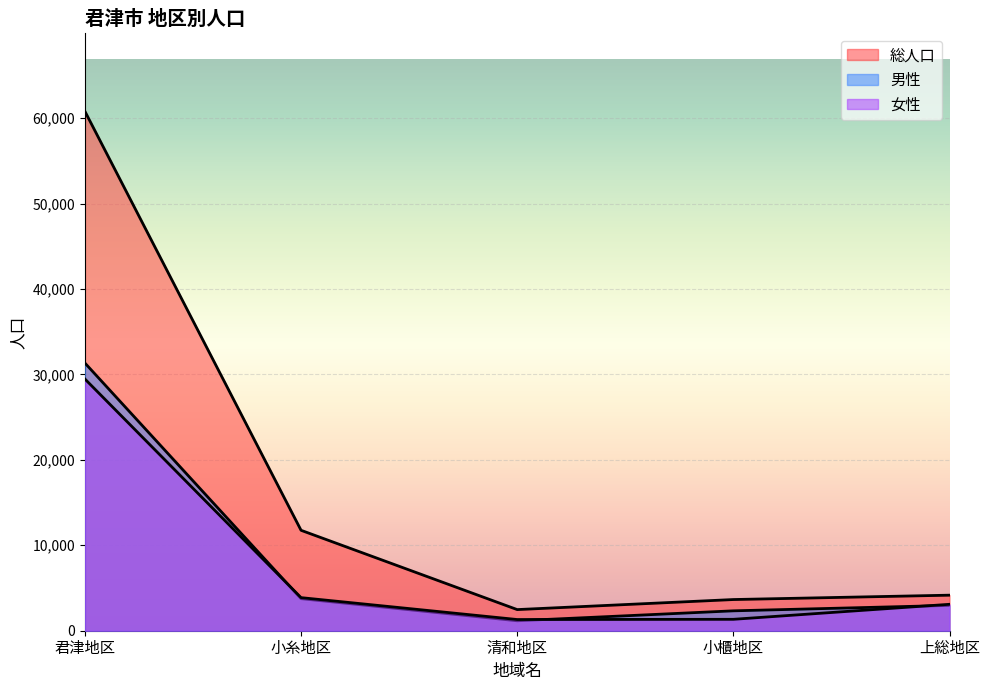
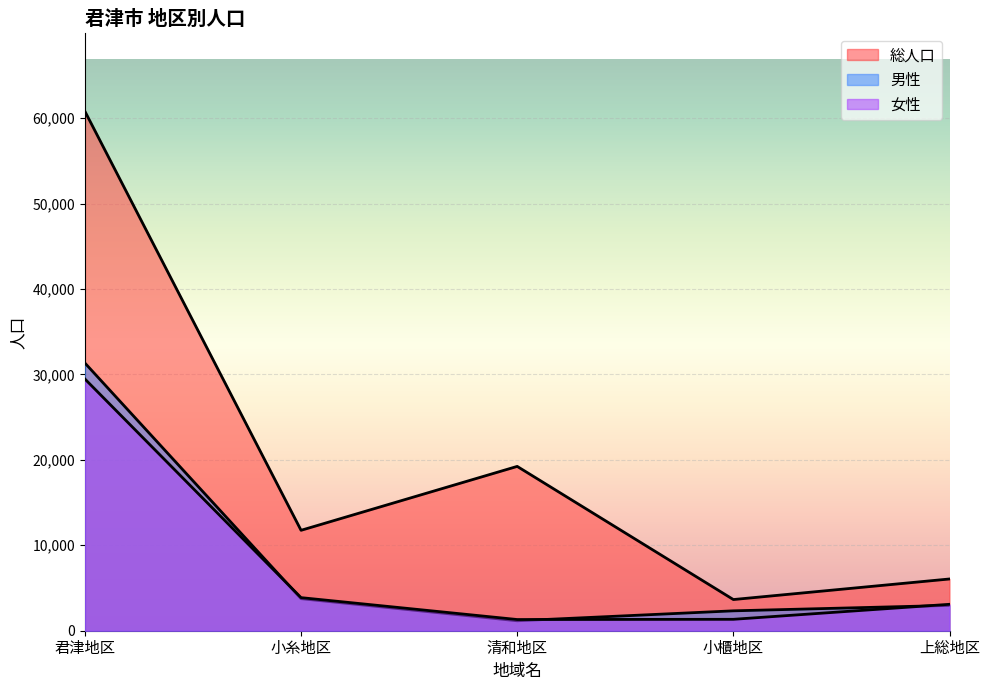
  {
    "総人口": {
      "君津地区": "61,000",
      "小糸地区": "12,000",
-     "清和地区": "2,000",
+     "清和地区": "19,000",
      "小櫃地区": "4,000",
-     "上総地区": "4,000"
+     "上総地区": "6,000"
    },
    "男性": {
      "君津地区": "31,000",
      "小櫃地区": "2,000"
    },
    "女性": {
      "君津地区": "29,000",
      "小櫃地区": "1,000"
    }
  }
